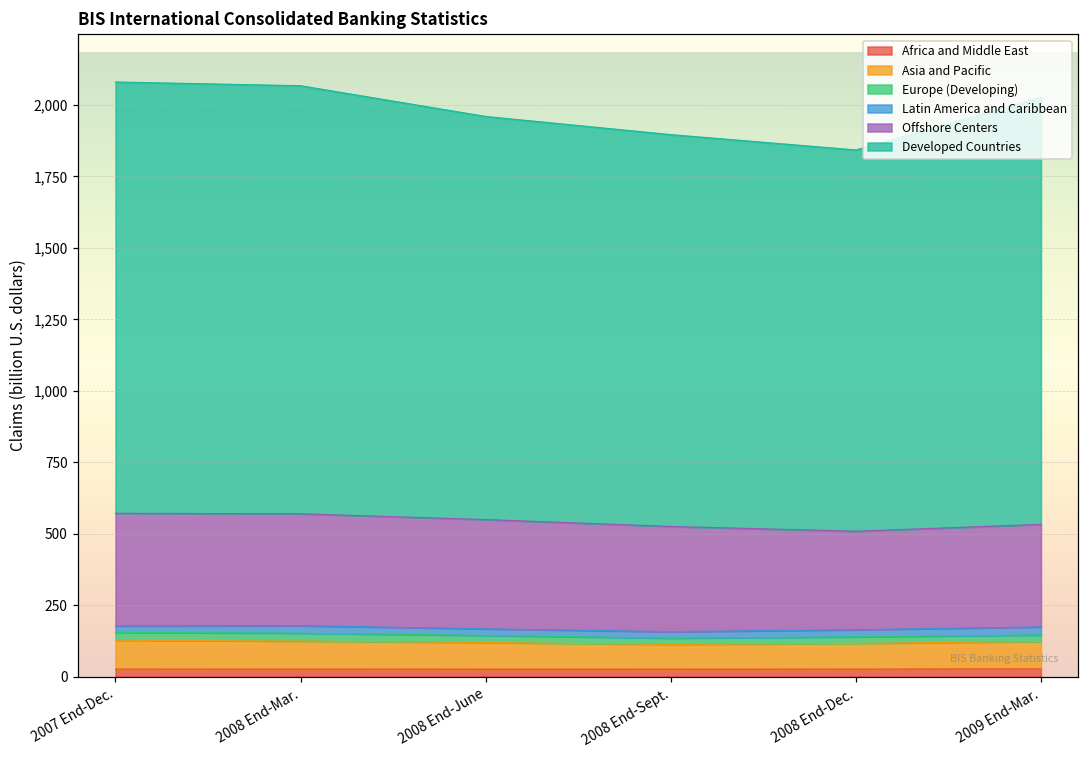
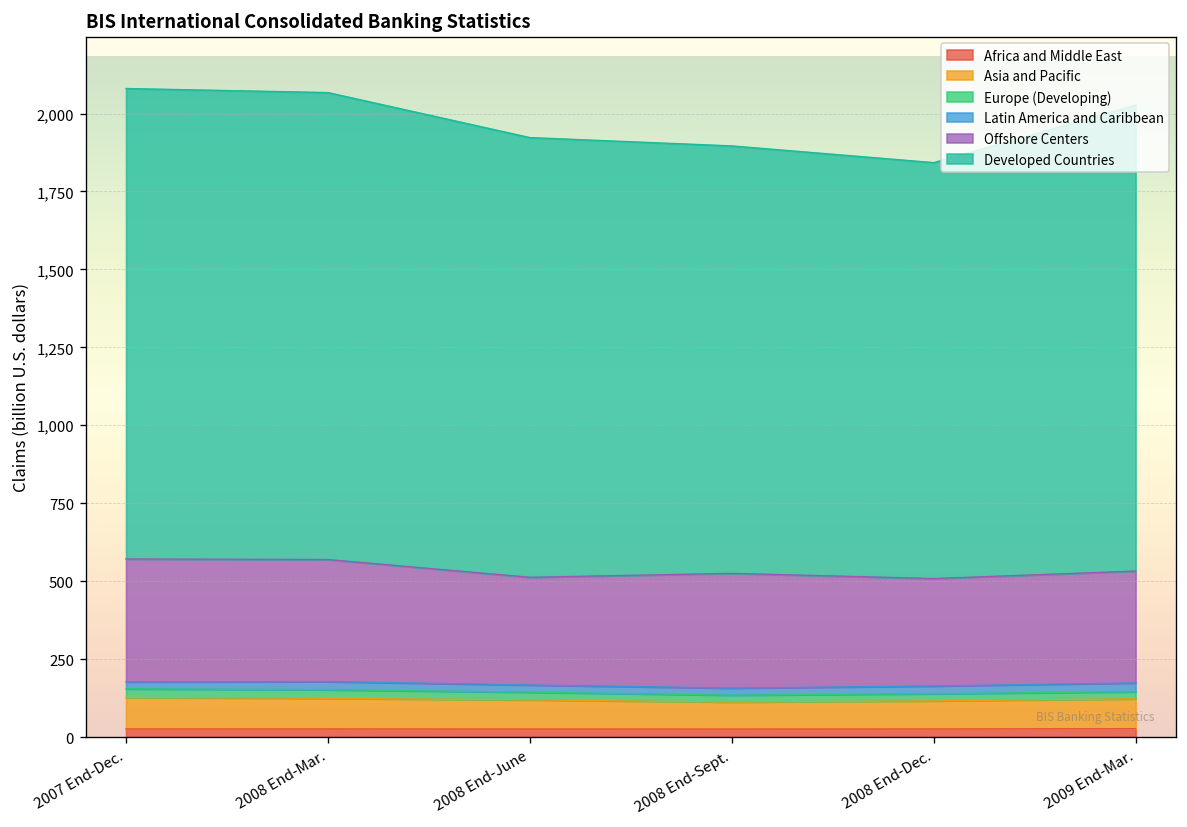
  {
    "Africa and Middle East": {
      "2007 End-Dec.": 30,
      "2008 End-Mar.": 30,
      "2008 End-June": 30,
      "2008 End-Sept.": 30,
      "2008 End-Dec.": 30,
      "2009 End-Mar.": 30
    },
    "Asia and Pacific": {
      "2007 End-Dec.": 100,
      "2008 End-Mar.": 100,
      "2008 End-June": 90,
      "2008 End-Sept.": 90,
      "2008 End-Dec.": 90,
      "2009 End-Mar.": 100
    },
    "Latin America and Caribbean": {
      "2007 End-Dec.": 20,
      "2008 End-Mar.": 30,
      "2008 End-June": 20,
      "2008 End-Sept.": 20,
      "2008 End-Dec.": 20,
      "2009 End-Mar.": 30
    },
    "Offshore Centers": {
      "2007 End-Dec.": 390,
      "2008 End-Mar.": 390,
-     "2008 End-June": 380,
+     "2008 End-June": 350,
      "2008 End-Sept.": 370,
      "2008 End-Dec.": 340,
      "2009 End-Mar.": 360
    }
  }
